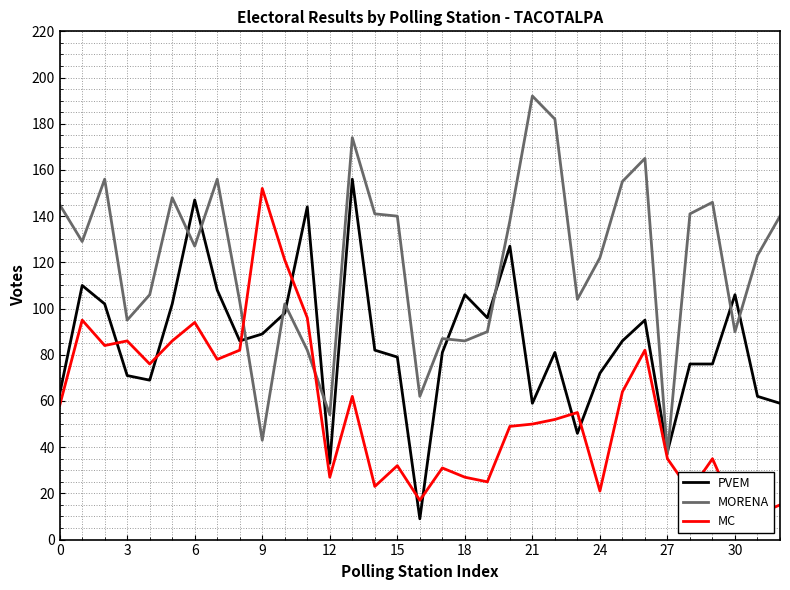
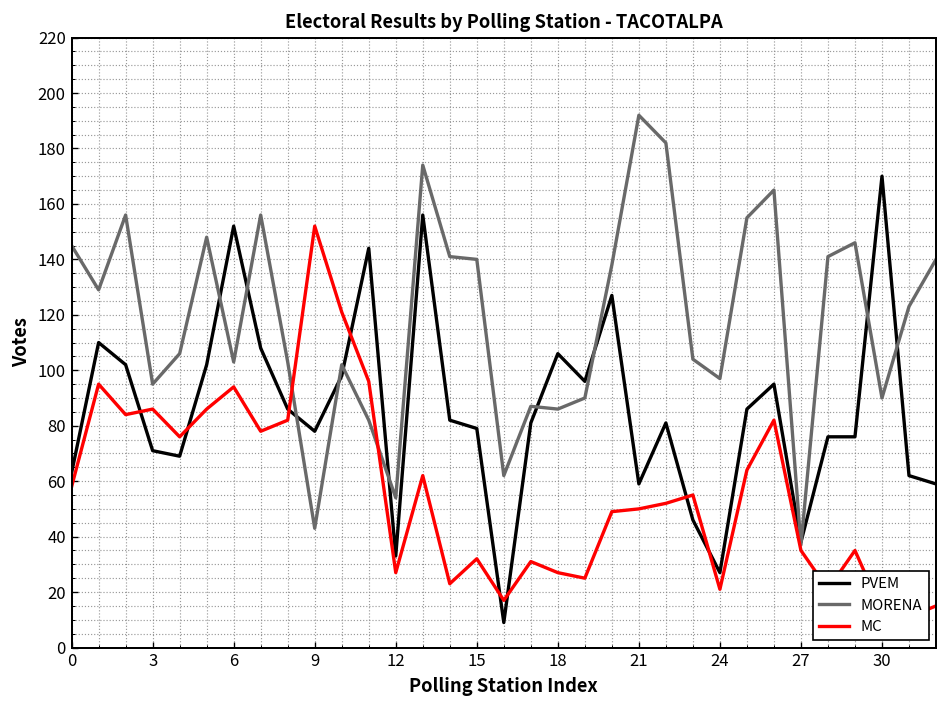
  {
    "PVEM": {
      "0": 63,
      "3": 71,
-     "6": 147,
-     "9": 89,
+     "6": 152,
+     "9": 78,
      "12": 33,
      "15": 79,
      "18": 106,
      "21": 59,
-     "24": 72,
-     "30": 106
+     "24": 27,
+     "30": 170
    },
    "MORENA": {
      "0": 145,
      "3": 95,
-     "6": 127,
+     "6": 103,
      "9": 43,
      "12": 54,
      "15": 140,
      "18": 86,
      "21": 192,
-     "24": 122,
+     "24": 97,
      "30": 90
    },
    "MC": {
      "0": 58,
      "3": 86,
      "6": 94,
      "9": 152,
      "12": 27,
      "15": 32,
      "18": 27,
      "21": 50,
      "24": 21,
      "27": 35
    }
  }
